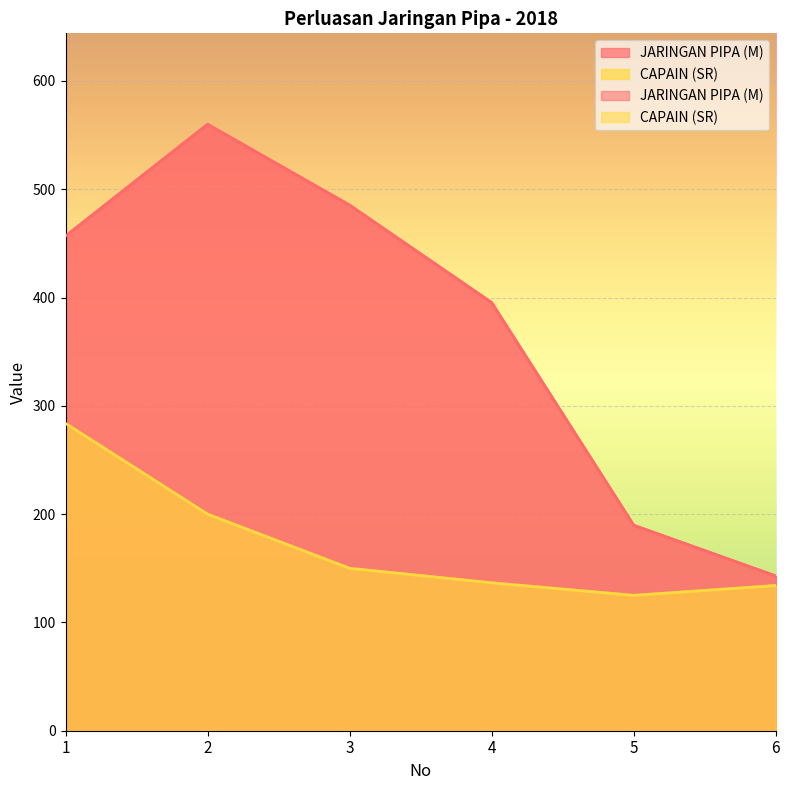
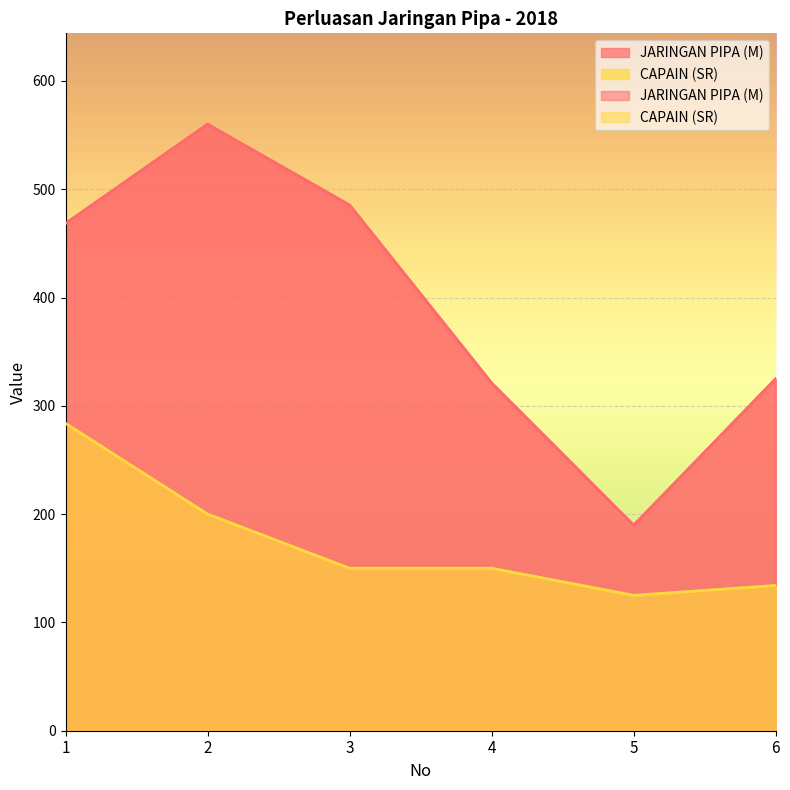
  {
    "JARINGAN PIPA (M)": {
-     "1": 457,
+     "1": 468,
      "2": 560,
      "3": 485,
-     "4": 395,
+     "4": 321,
      "5": 190,
-     "6": 143
+     "6": 325
    },
    "CAPAIN (SR)": {
      "1": 284,
      "2": 200,
      "3": 150,
-     "4": 137,
+     "4": 150,
      "5": 125,
      "6": 134
    }
  }
